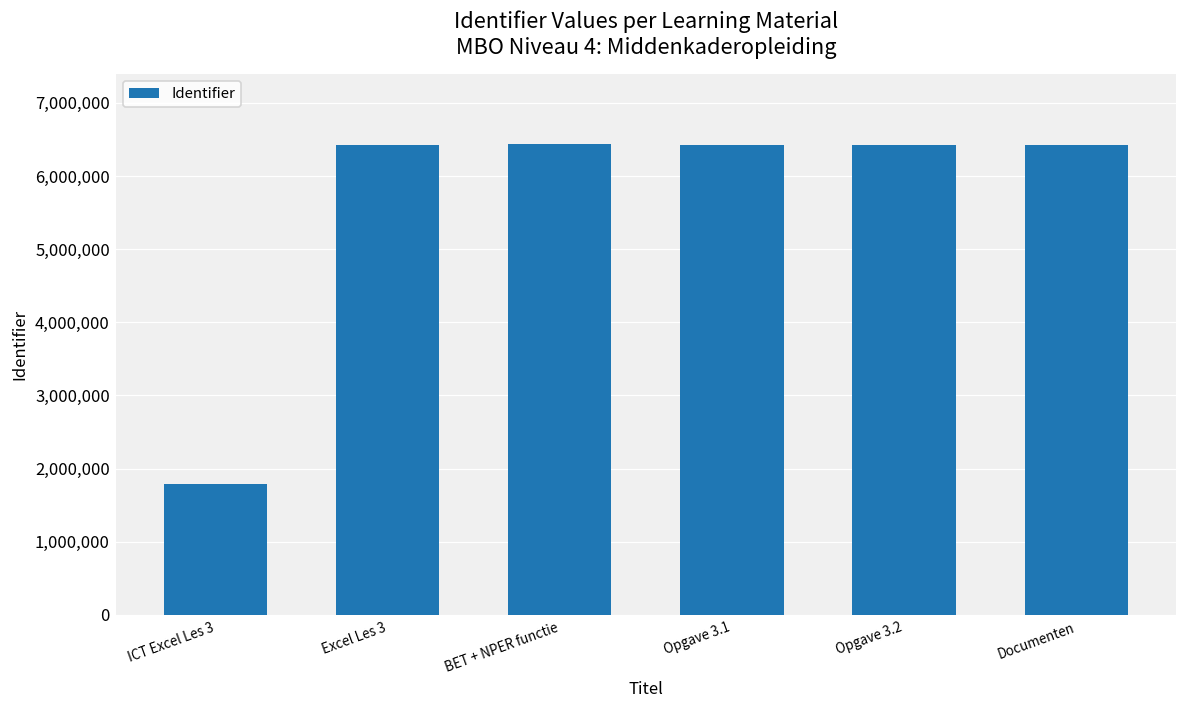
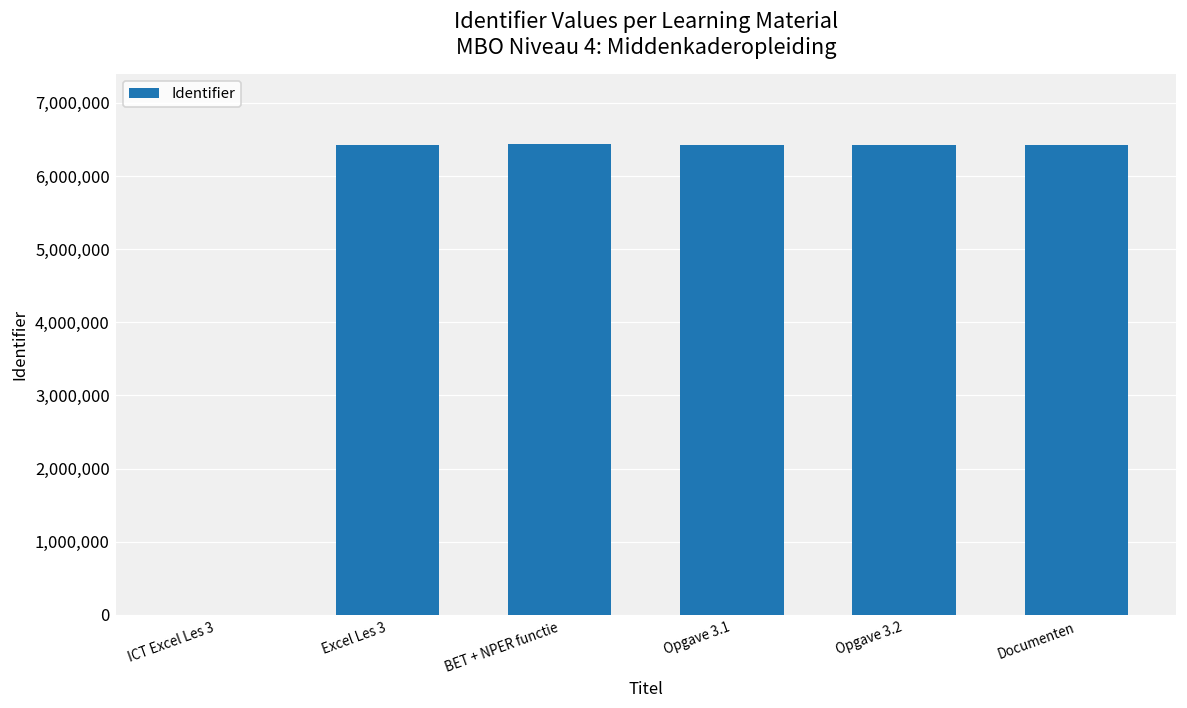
  {
-   "ICT Excel Les 3": "1,800,000",
+   "ICT Excel Les 3": "0",
    "Excel Les 3": "6,400,000",
    "BET + NPER functie": "6,400,000",
    "Opgave 3.1": "6,400,000",
    "Opgave 3.2": "6,400,000",
    "Documenten": "6,400,000"
  }
